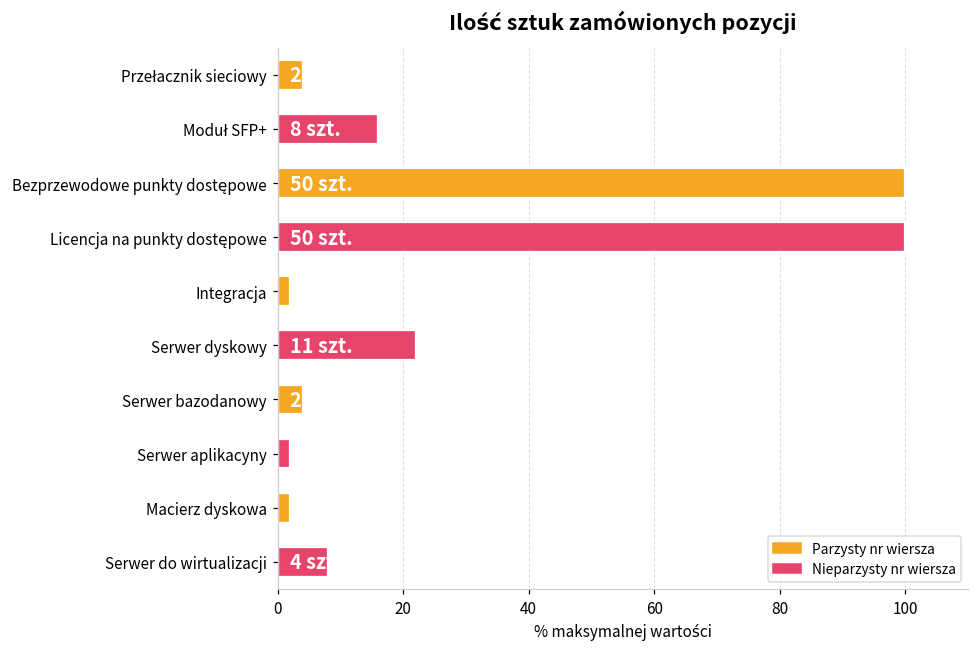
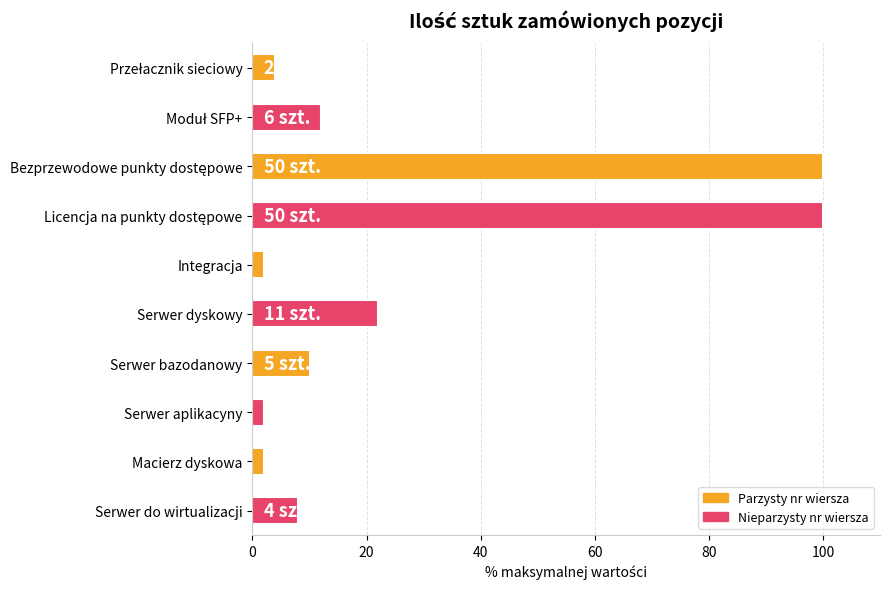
  {
-   "Moduł SFP+": 8,
-   "Serwer bazodanowy": 4
+   "Moduł SFP+": 6,
+   "Serwer bazodanowy": 10
  }
